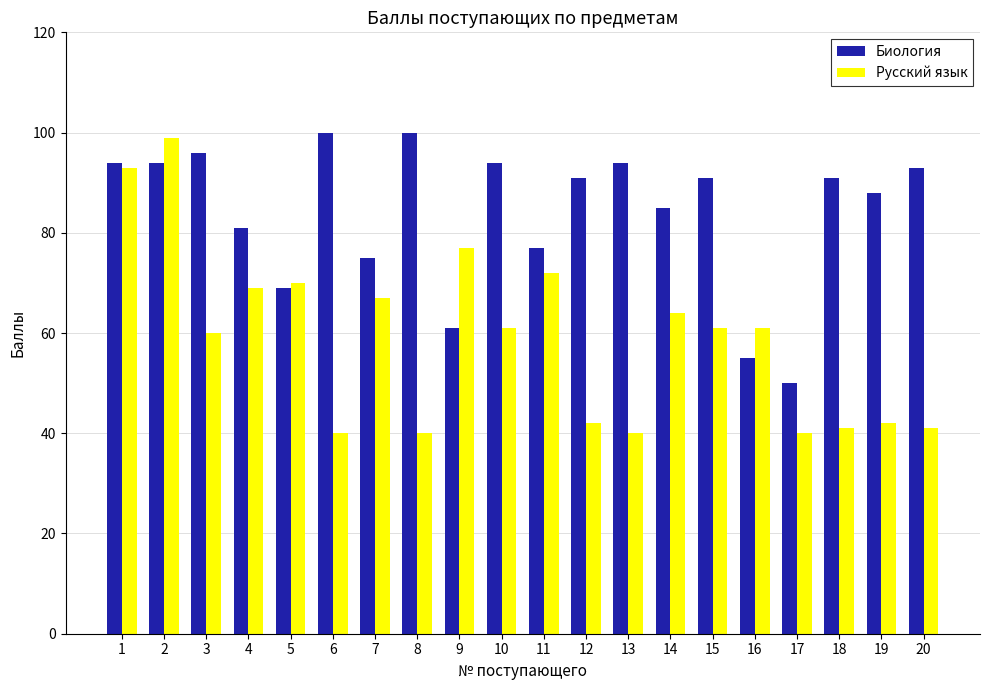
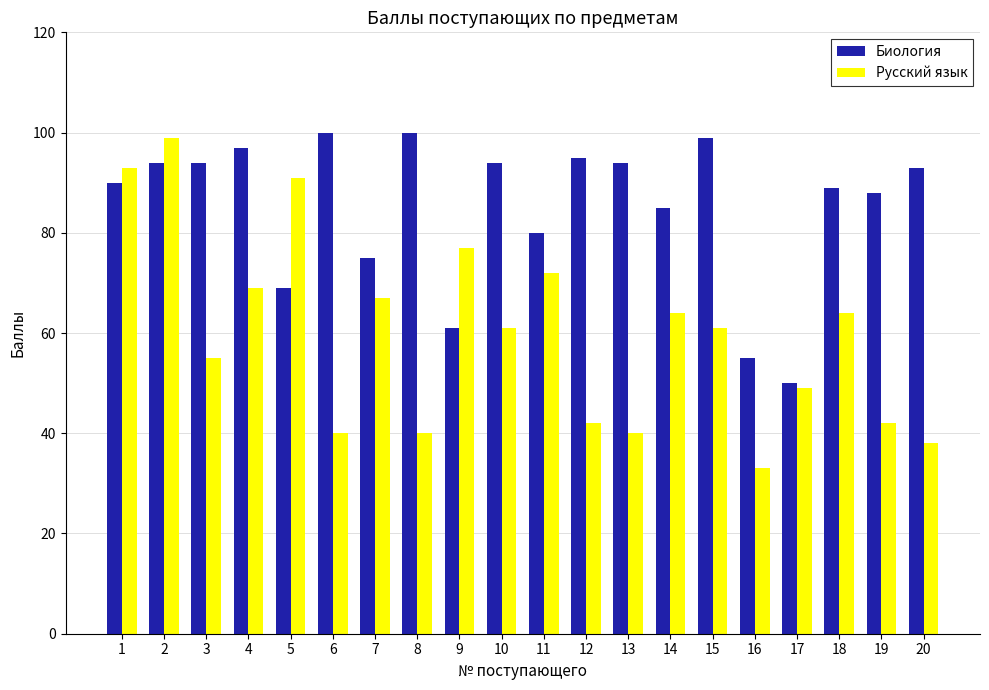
  {
    "Биология": {
-     "1": 94,
+     "1": 90,
      "2": 94,
-     "3": 96,
-     "4": 81,
+     "3": 94,
+     "4": 97,
      "5": 69,
      "6": 100,
      "7": 75,
      "8": 100,
      "9": 61,
      "10": 94,
-     "11": 77,
-     "12": 91,
+     "11": 80,
+     "12": 95,
      "13": 94,
      "14": 85,
-     "15": 91,
+     "15": 99,
      "16": 55,
      "17": 50,
-     "18": 91,
+     "18": 89,
      "19": 88,
      "20": 93
    },
    "Русский язык": {
      "1": 93,
      "2": 99,
-     "3": 60,
+     "3": 55,
      "4": 69,
-     "5": 70,
+     "5": 91,
      "6": 40,
      "7": 67,
      "8": 40,
      "9": 77,
      "10": 61,
      "11": 72,
      "12": 42,
      "13": 40,
      "14": 64,
      "15": 61,
-     "16": 61,
-     "17": 40,
-     "18": 41,
+     "16": 33,
+     "17": 49,
+     "18": 64,
      "19": 42,
-     "20": 41
+     "20": 38
    }
  }
